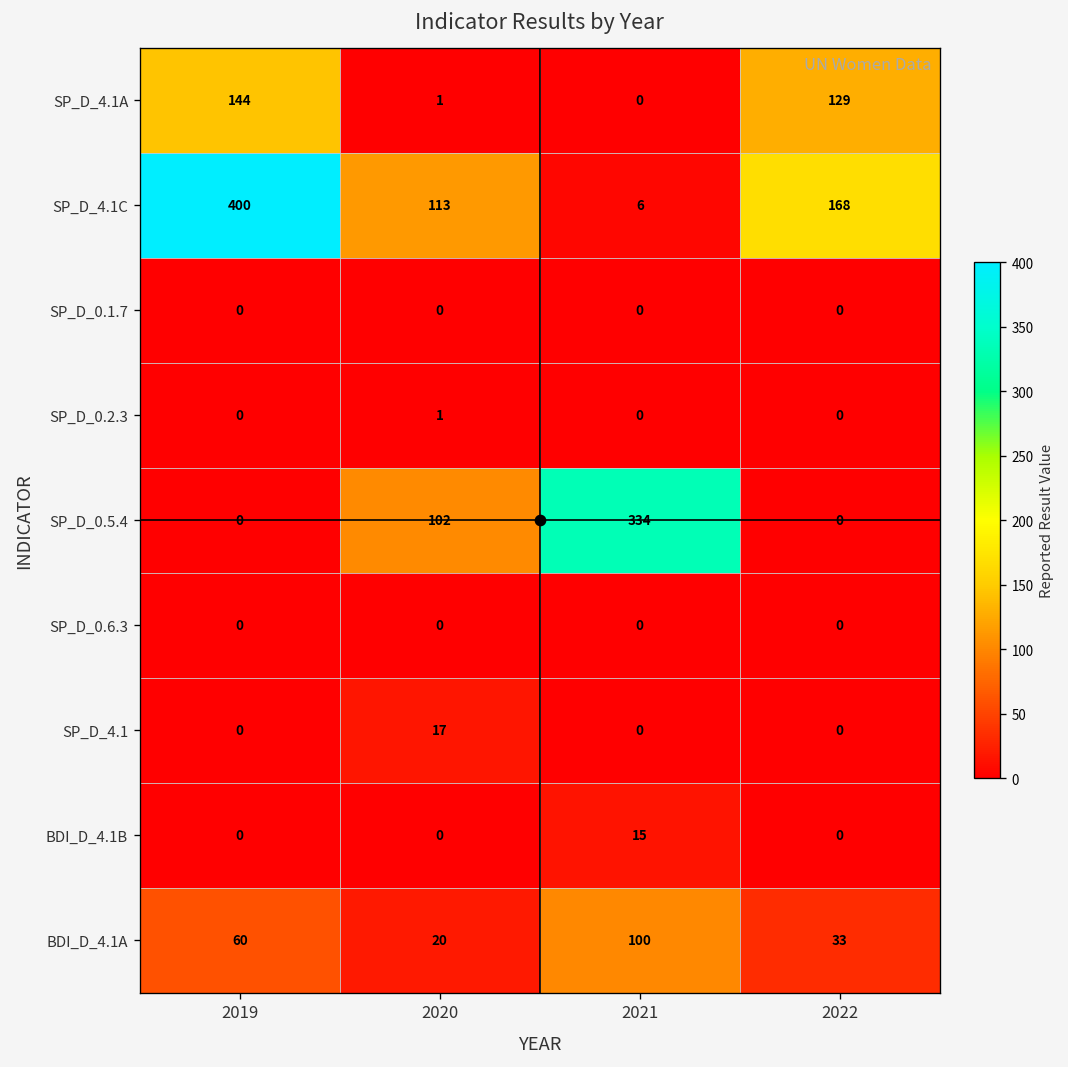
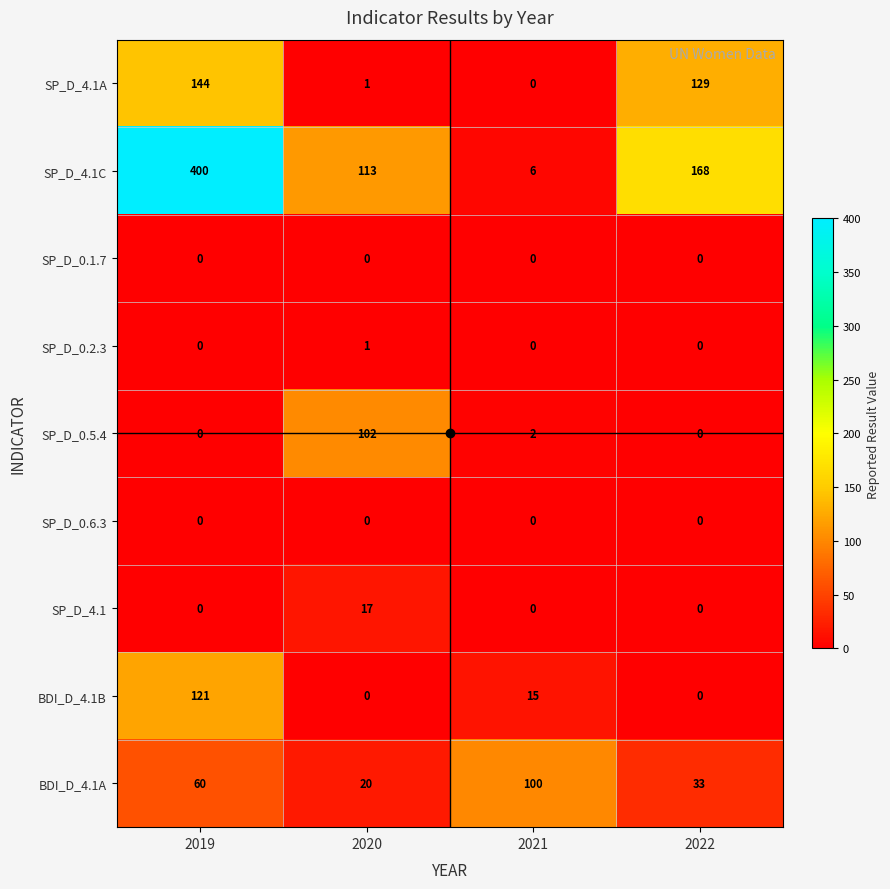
  {
    "SP_D_4.1A": {
      "2019": 144,
      "2020": 1,
      "2021": 0
    },
    "SP_D_4.1C": {
      "2019": 400,
      "2020": 113,
      "2021": 6,
      "2022": 168
    },
    "SP_D_0.1.7": {
      "2019": 0,
      "2020": 0,
      "2021": 0,
      "2022": 0
    },
    "SP_D_0.2.3": {
      "2019": 0,
      "2020": 1,
      "2021": 0,
      "2022": 0
    },
    "SP_D_0.5.4": {
      "2019": 0,
      "2020": 102,
-     "2021": 334,
+     "2021": 2,
      "2022": 0
    },
    "SP_D_0.6.3": {
      "2019": 0,
      "2020": 0,
      "2021": 0,
      "2022": 0
    },
    "SP_D_4.1": {
      "2019": 0,
      "2020": 17,
      "2021": 0,
      "2022": 0
    },
    "BDI_D_4.1B": {
-     "2019": 0,
+     "2019": 121,
      "2020": 0,
      "2021": 15,
      "2022": 0
    },
    "BDI_D_4.1A": {
      "2019": 60,
      "2020": 20,
      "2021": 100,
      "2022": 33
    }
  }
